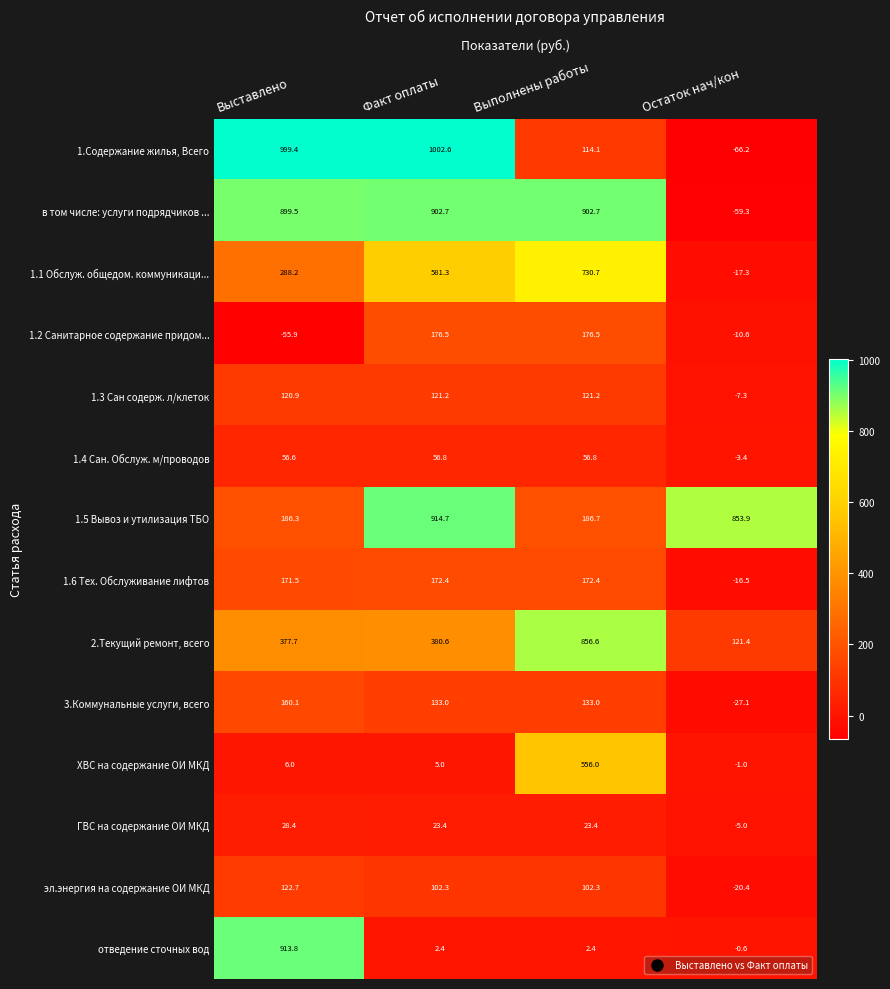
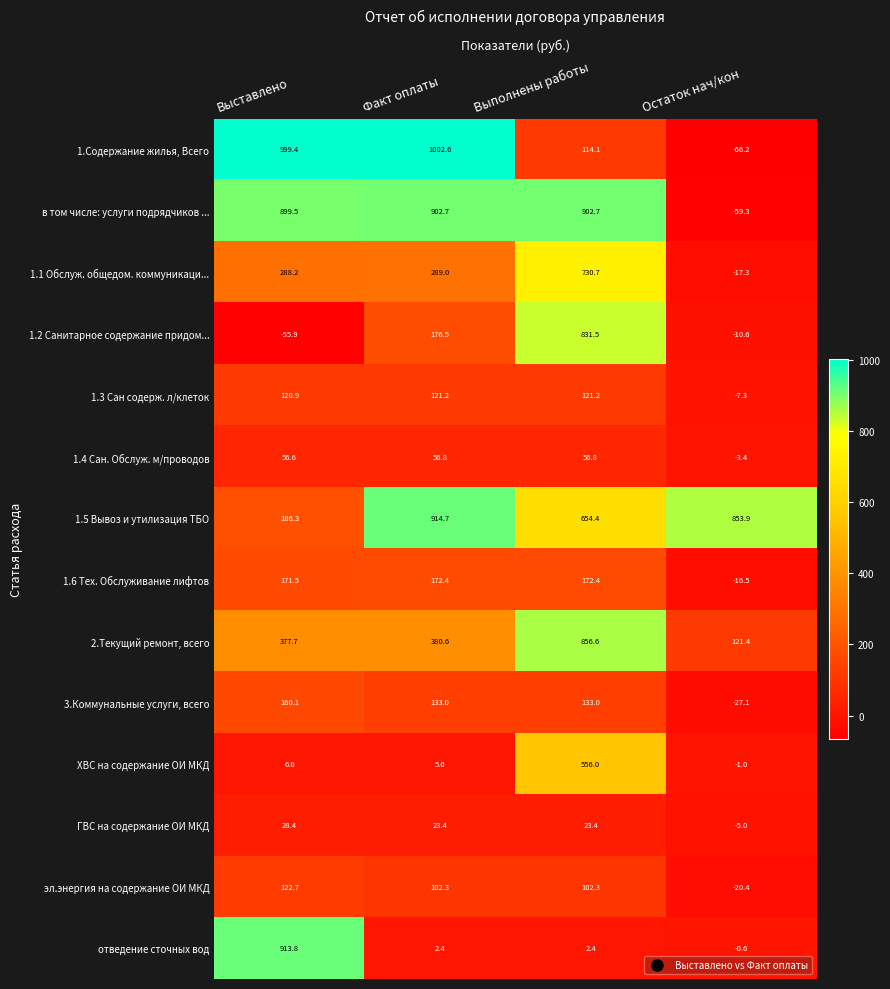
  {
    "1.Содержание жилья, Всего": {
      "Выставлено": 999.4,
      "Факт оплаты": 1002.6,
      "Выполнены работы": 114.1,
      "Остаток нач/кон": -66.2
    },
    "в том числе: услуги подрядчиков ...": {
      "Выставлено": 899.5,
      "Факт оплаты": 902.7,
      "Выполнены работы": 902.7,
      "Остаток нач/кон": -59.3
    },
    "1.1 Обслуж. общедом. коммуникаци...": {
      "Выставлено": 288.2,
-     "Факт оплаты": 581.3,
+     "Факт оплаты": 289.0,
      "Выполнены работы": 730.7,
      "Остаток нач/кон": -17.3
    },
    "1.2 Санитарное содержание придом...": {
      "Выставлено": -55.9,
      "Факт оплаты": 176.5,
-     "Выполнены работы": 176.5,
+     "Выполнены работы": 831.5,
      "Остаток нач/кон": -10.6
    },
    "1.3 Сан содерж. л/клеток": {
      "Выставлено": 120.9,
      "Факт оплаты": 121.2,
      "Выполнены работы": 121.2,
      "Остаток нач/кон": -7.3
    },
    "1.4 Сан. Обслуж. м/проводов": {
      "Выставлено": 56.6,
      "Факт оплаты": 56.8,
      "Выполнены работы": 56.8,
      "Остаток нач/кон": -3.4
    },
    "1.5 Вывоз и утилизация ТБО": {
      "Выставлено": 186.3,
      "Факт оплаты": 914.7,
-     "Выполнены работы": 186.7,
+     "Выполнены работы": 654.4,
      "Остаток нач/кон": 853.9
    },
    "1.6 Тех. Обслуживание лифтов": {
      "Выставлено": 171.5,
      "Факт оплаты": 172.4,
      "Выполнены работы": 172.4,
      "Остаток нач/кон": -16.5
    },
    "2.Текущий ремонт, всего": {
      "Выставлено": 377.7,
      "Факт оплаты": 380.6,
      "Выполнены работы": 856.6,
      "Остаток нач/кон": 121.4
    },
    "3.Коммунальные услуги, всего": {
      "Выставлено": 160.1,
      "Факт оплаты": 133.0,
      "Выполнены работы": 133.0,
      "Остаток нач/кон": -27.1
    },
    "ХВС на содержание ОИ МКД": {
      "Выставлено": 6.0,
      "Факт оплаты": 5.0,
      "Выполнены работы": 556.0,
      "Остаток нач/кон": -1.0
    },
    "ГВС на содержание ОИ МКД": {
      "Выставлено": 28.4,
      "Факт оплаты": 23.4,
      "Выполнены работы": 23.4,
      "Остаток нач/кон": -5.0
    },
    "эл.энергия на содержание ОИ МКД": {
      "Выставлено": 122.7,
      "Факт оплаты": 102.3,
      "Выполнены работы": 102.3,
      "Остаток нач/кон": -20.4
    },
    "отведение сточных вод": {
      "Выставлено": 913.8,
      "Факт оплаты": 2.4,
      "Выполнены работы": 2.4,
      "Остаток нач/кон": -0.6
    }
  }
